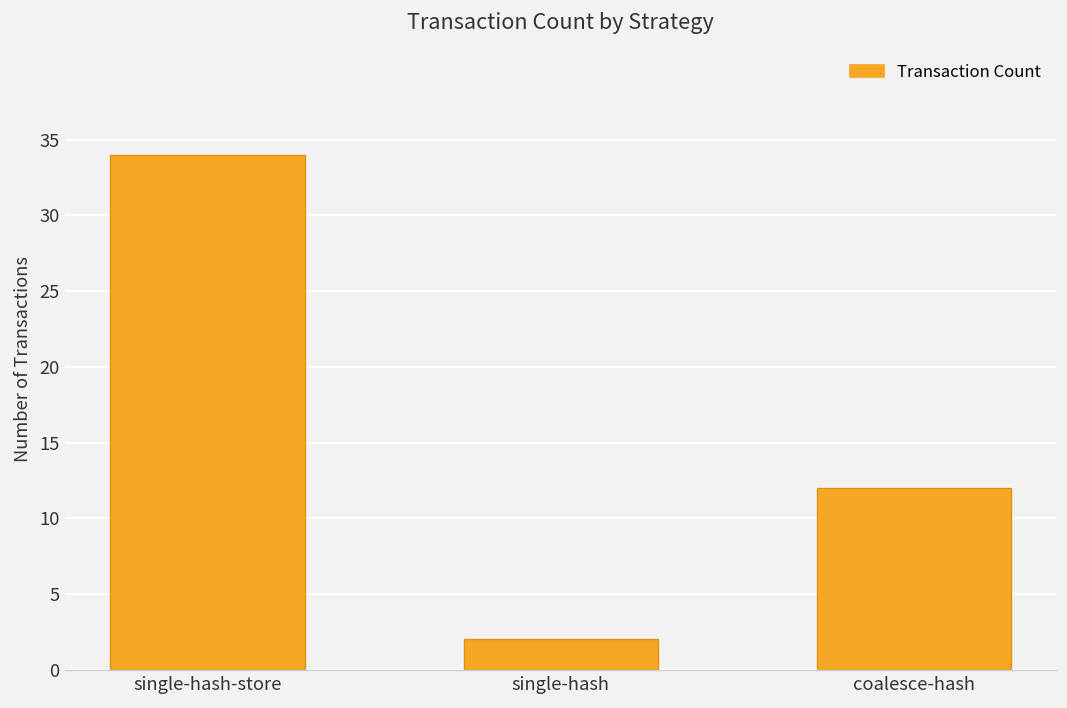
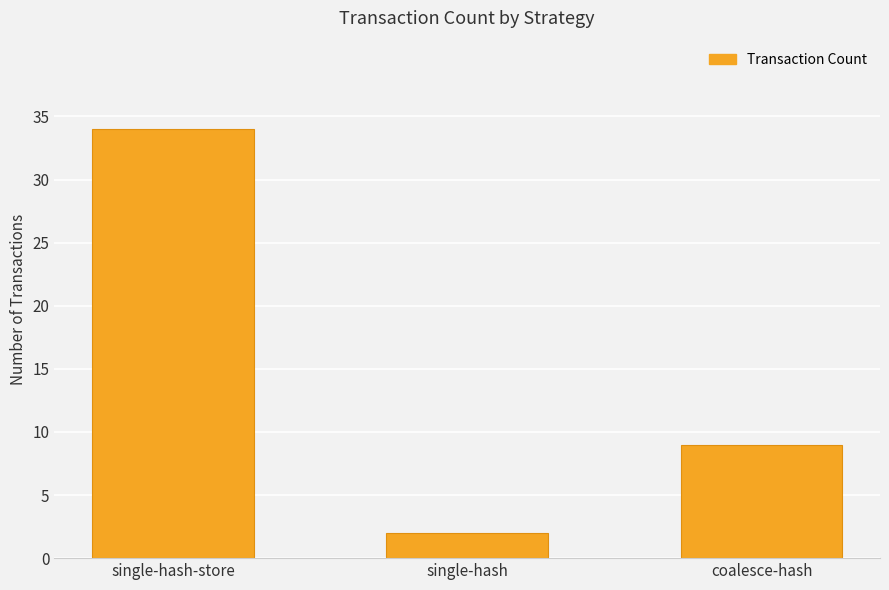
  {
    "single-hash-store": 34,
    "single-hash": 2,
-   "coalesce-hash": 12
+   "coalesce-hash": 9
  }
